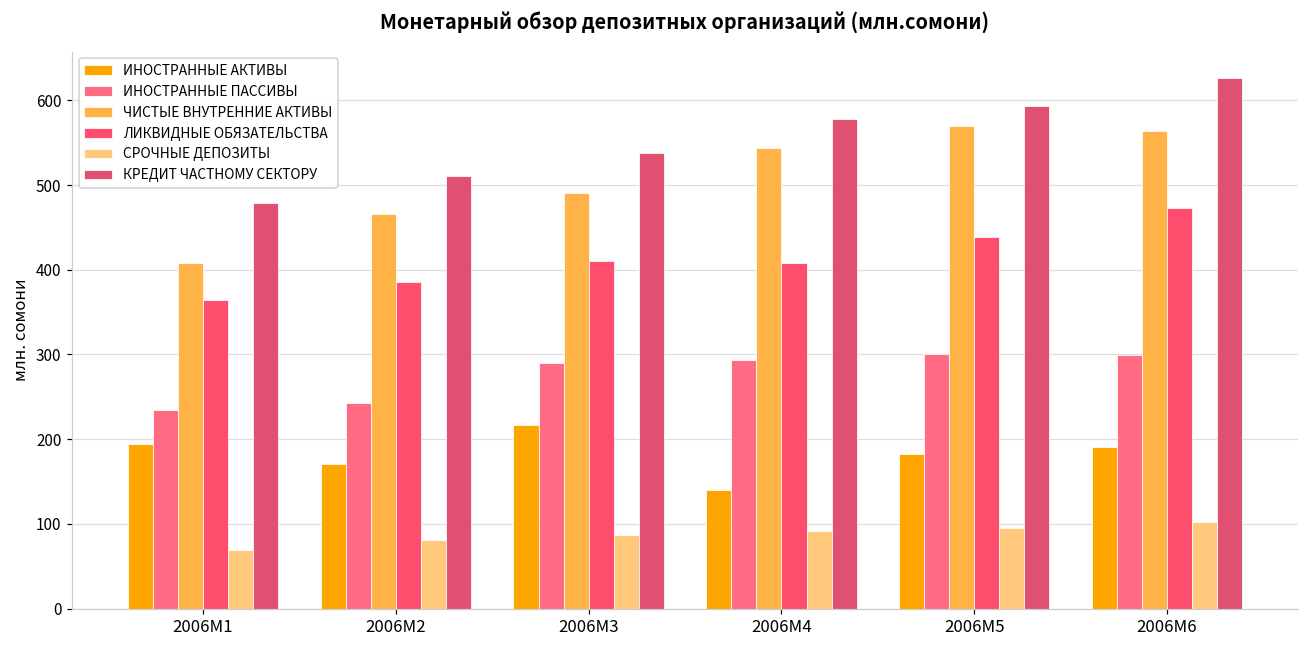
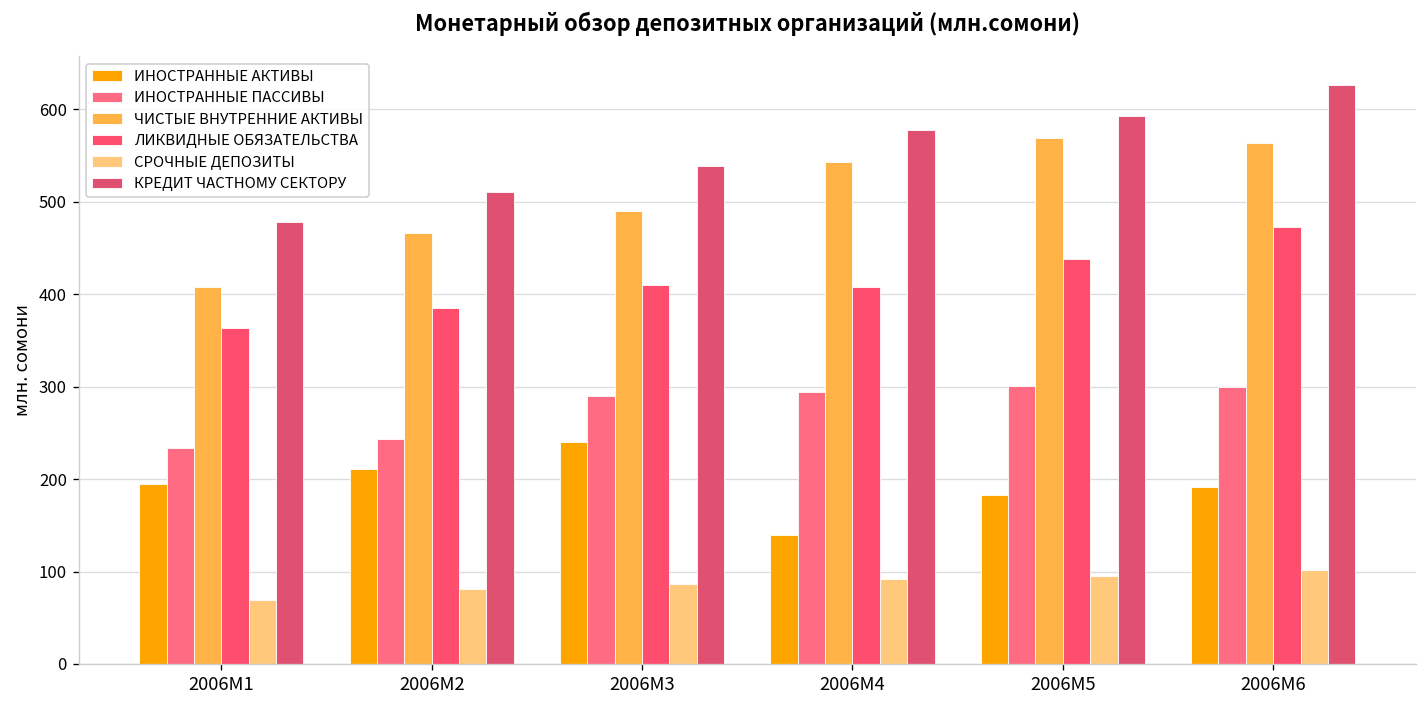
  {
    "ИНОСТРАННЫЕ АКТИВЫ": {
      "2006M1": 190,
-     "2006M2": 170,
-     "2006M3": 220,
+     "2006M2": 210,
+     "2006M3": 240,
      "2006M4": 140,
      "2006M5": 180,
      "2006M6": 190
    }
  }
